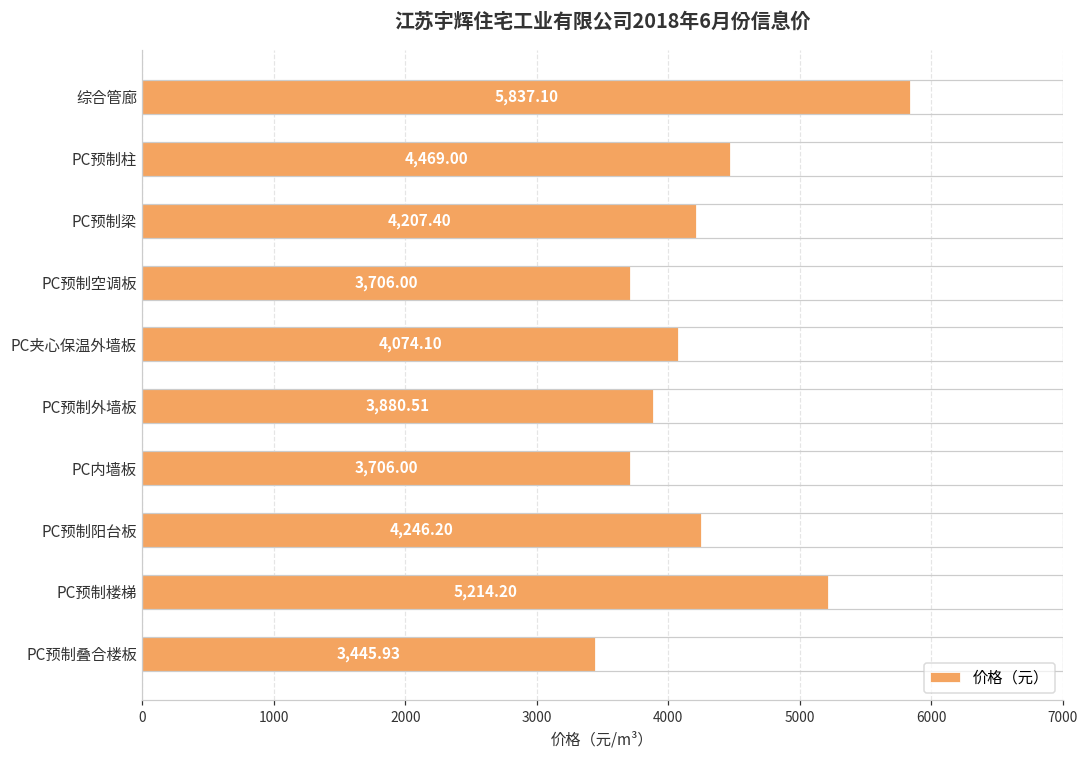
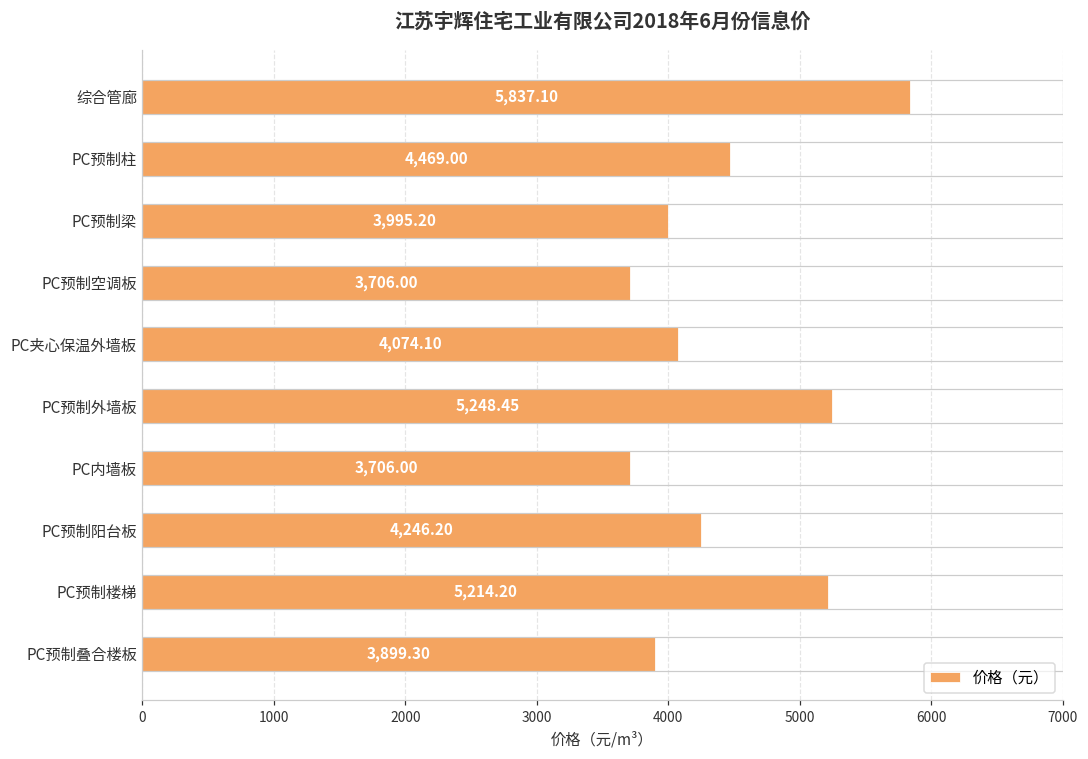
  {
    "综合管廊": "5,837.10",
    "PC预制柱": "4,469.00",
-   "PC预制梁": "4,207.40",
+   "PC预制梁": "3,995.20",
    "PC预制空调板": "3,706.00",
    "PC夹心保温外墙板": "4,074.10",
-   "PC预制外墙板": "3,880.51",
+   "PC预制外墙板": "5,248.45",
    "PC内墙板": "3,706.00",
    "PC预制阳台板": "4,246.20",
    "PC预制楼梯": "5,214.20",
-   "PC预制叠合楼板": "3,445.93"
+   "PC预制叠合楼板": "3,899.30"
  }
